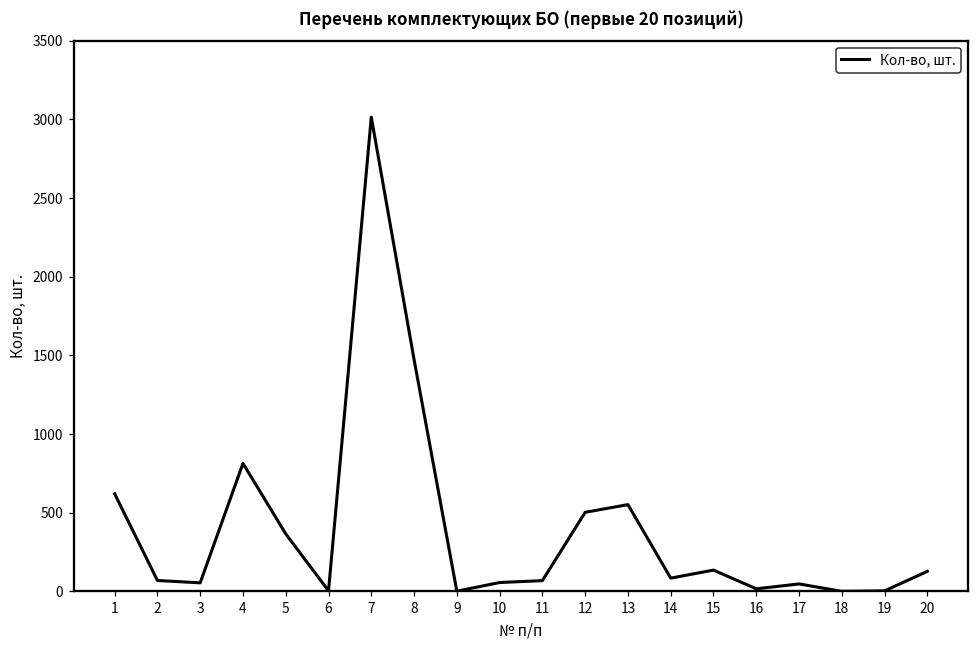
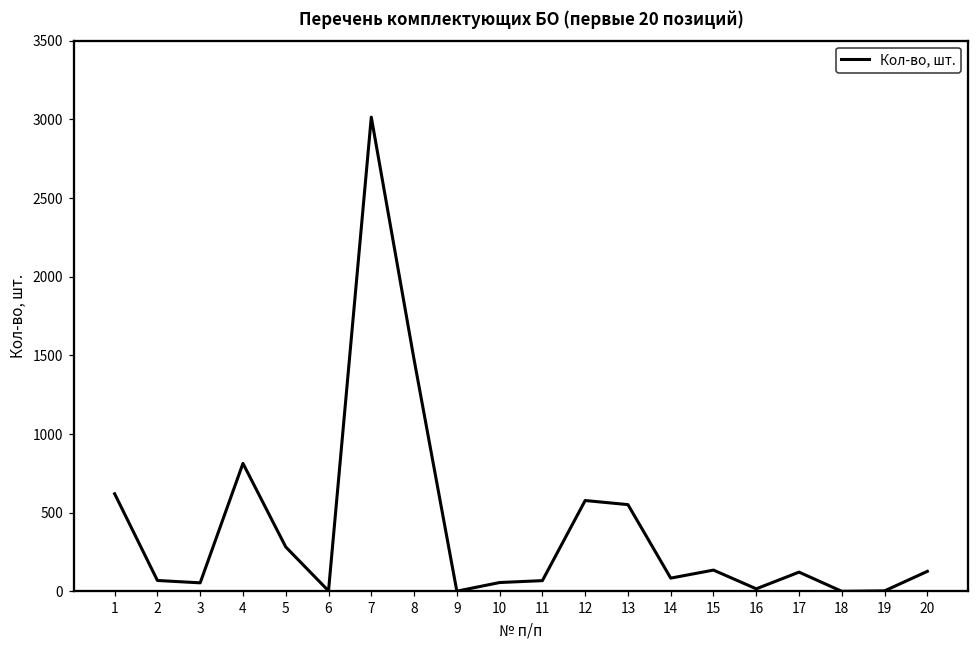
  {
    "1": 620,
    "2": 70,
    "3": 60,
    "4": 810,
-   "5": 370,
+   "5": 280,
    "6": 0,
    "7": 3010,
    "8": 1470,
    "9": 0,
    "10": 60,
    "11": 70,
-   "12": 500,
+   "12": 580,
    "13": 550,
    "14": 90,
    "15": 140,
    "16": 20,
-   "17": 50,
+   "17": 120,
    "18": 0,
    "19": 0,
    "20": 130
  }
